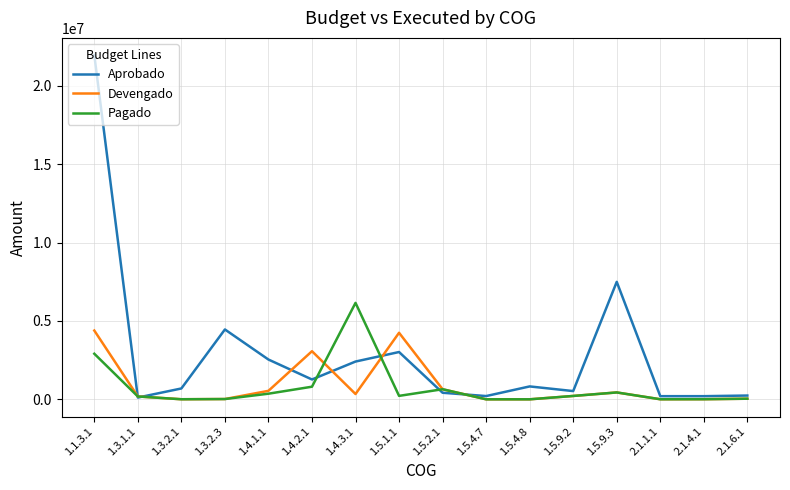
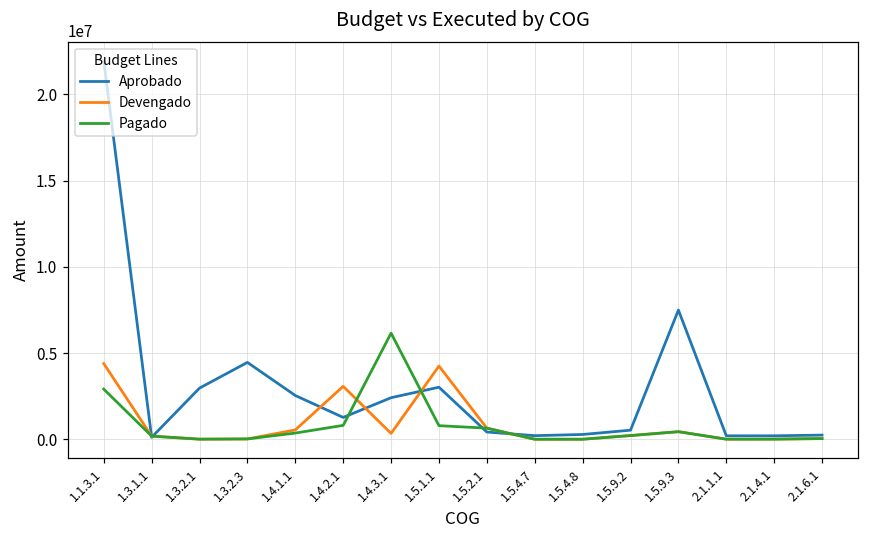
  {
    "Aprobado": {
-     "1.3.2.1": 700000,
+     "1.3.2.1": 3000000,
      "1.3.2.3": 4500000,
      "1.4.1.1": 2500000,
      "1.4.2.1": 1300000,
      "1.4.3.1": 2400000,
      "1.5.1.1": 3000000,
      "1.5.2.1": 400000,
      "1.5.4.7": 200000,
-     "1.5.4.8": 800000,
+     "1.5.4.8": 300000,
      "1.5.9.2": 500000,
      "1.5.9.3": 7500000,
      "2.1.1.1": 200000,
      "2.1.4.1": 200000,
      "2.1.6.1": 200000
    },
    "Devengado": {
      "1.1.3.1": 4400000,
      "1.4.1.1": 500000,
      "1.4.2.1": 3100000,
      "1.4.3.1": 300000,
      "1.5.1.1": 4200000
    },
    "Pagado": {
      "1.1.3.1": 2900000,
      "1.4.1.1": 400000,
      "1.4.2.1": 800000,
      "1.4.3.1": 6200000,
-     "1.5.1.1": 200000
+     "1.5.1.1": 800000
    }
  }
